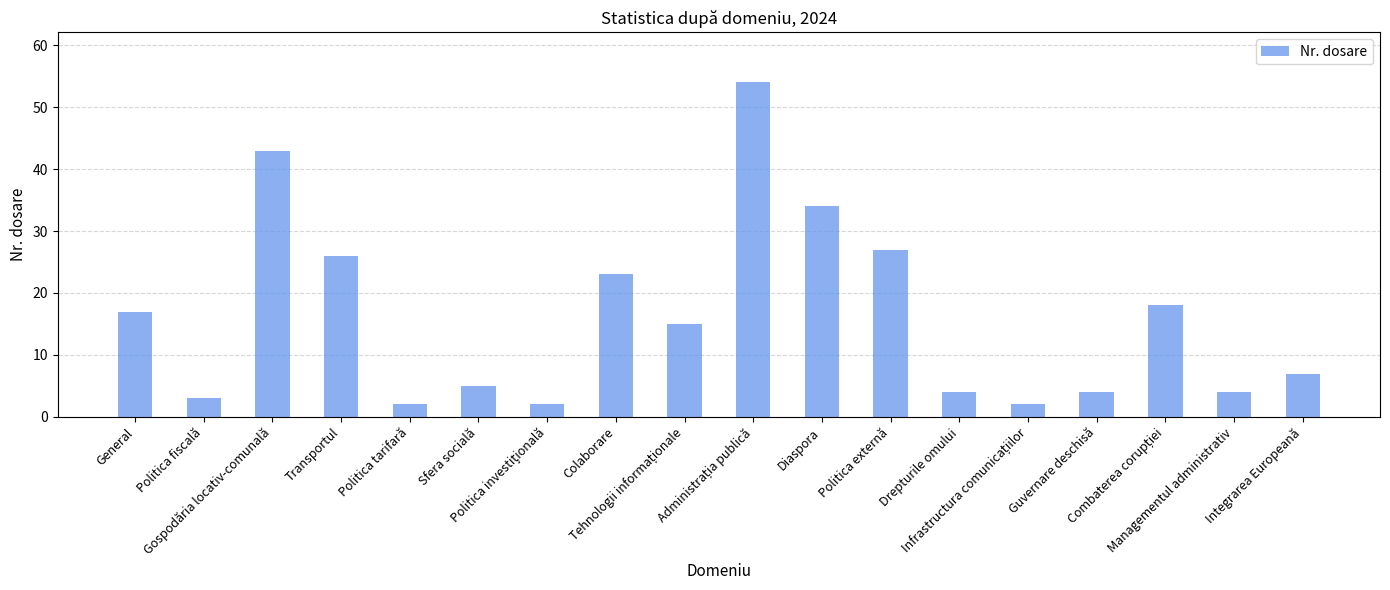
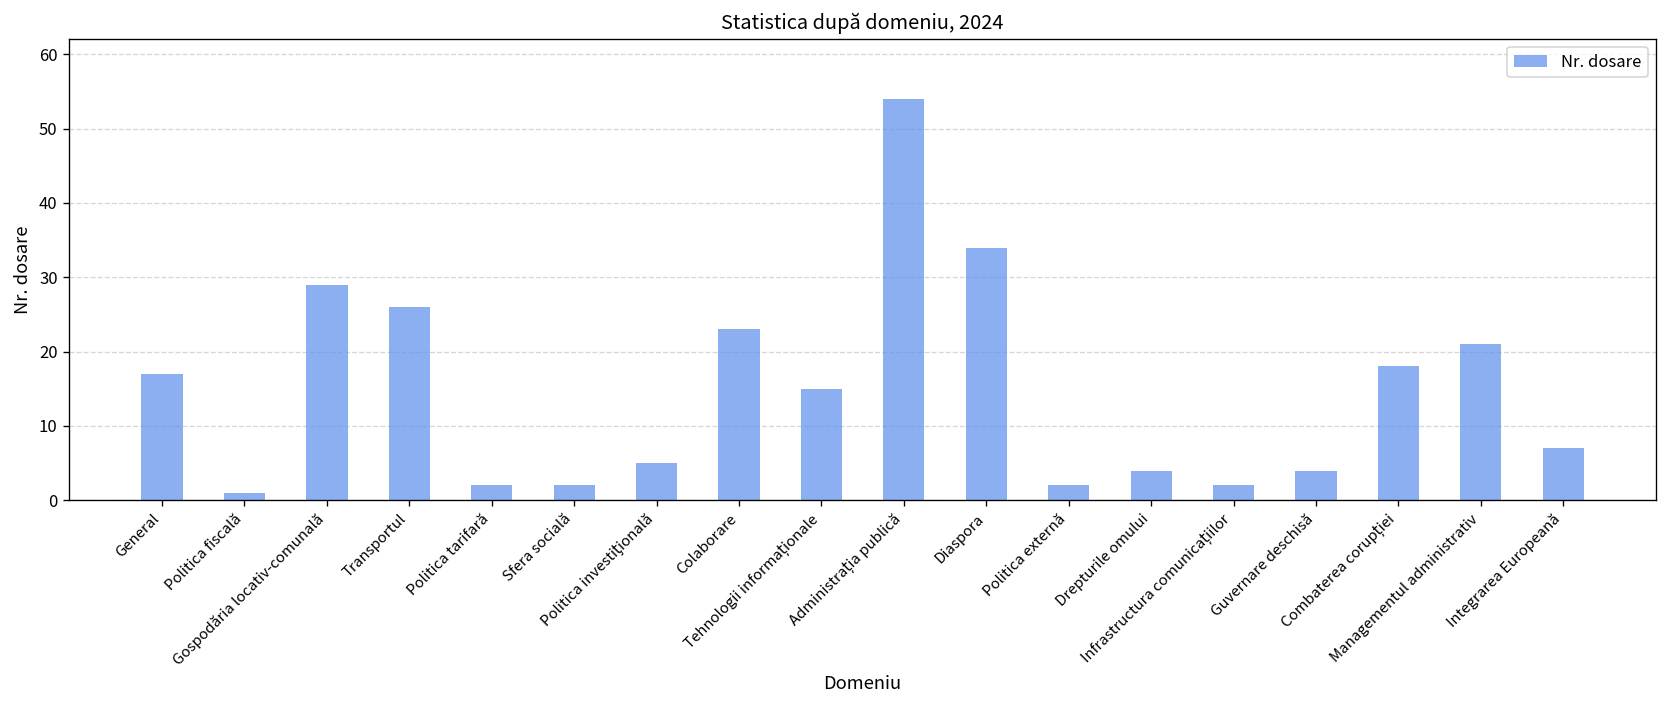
  {
    "General": 17,
-   "Politica fiscală": 3,
-   "Gospodăria locativ-comunală": 43,
+   "Politica fiscală": 1,
+   "Gospodăria locativ-comunală": 29,
    "Transportul": 26,
    "Politica tarifară": 2,
-   "Sfera socială": 5,
-   "Politica investiţională": 2,
+   "Sfera socială": 2,
+   "Politica investiţională": 5,
    "Colaborare": 23,
    "Tehnologii informaționale": 15,
    "Administrația publică": 54,
    "Diaspora": 34,
-   "Politica externă": 27,
+   "Politica externă": 2,
    "Drepturile omului": 4,
    "Infrastructura comunicațiilor": 2,
    "Guvernare deschisă": 4,
    "Combaterea corupției": 18,
-   "Managementul administrativ": 4,
+   "Managementul administrativ": 21,
    "Integrarea Europeană": 7
  }
